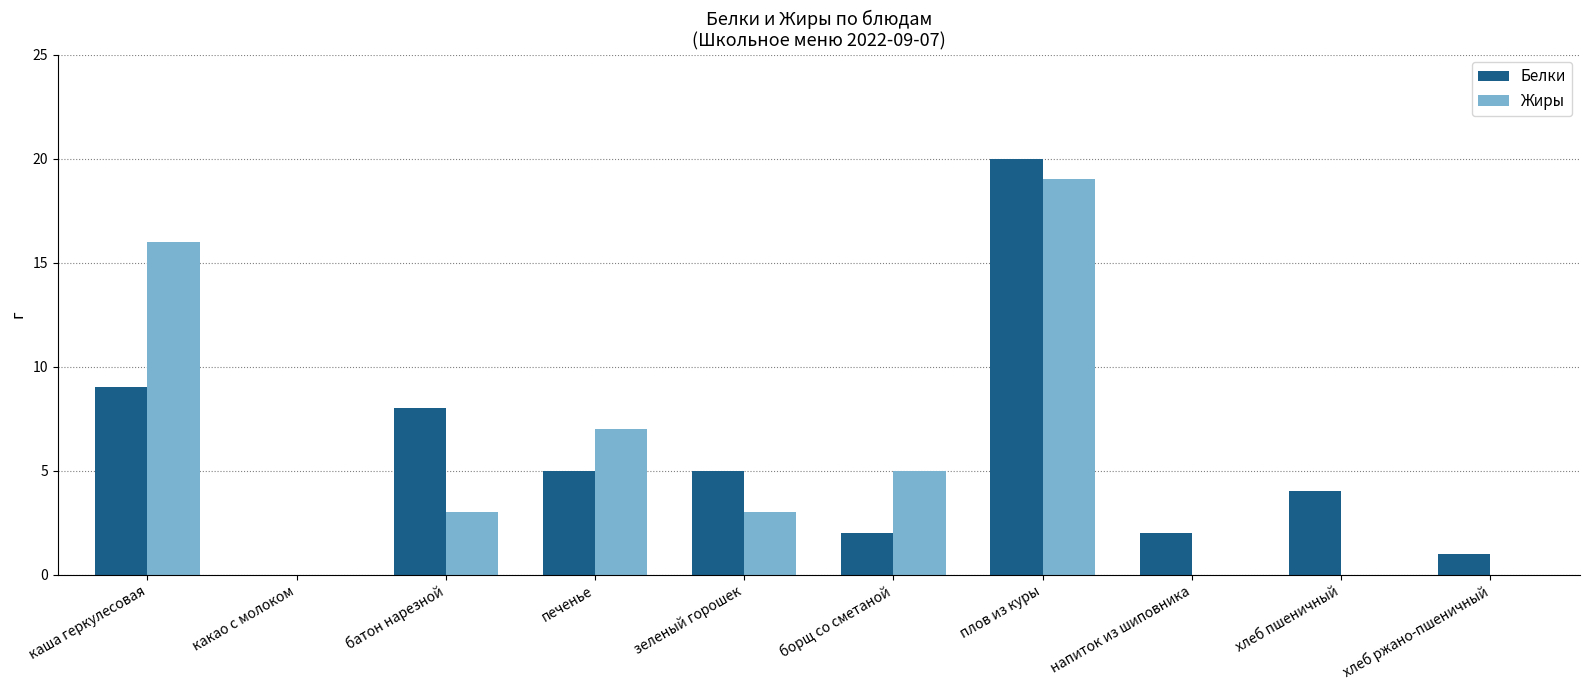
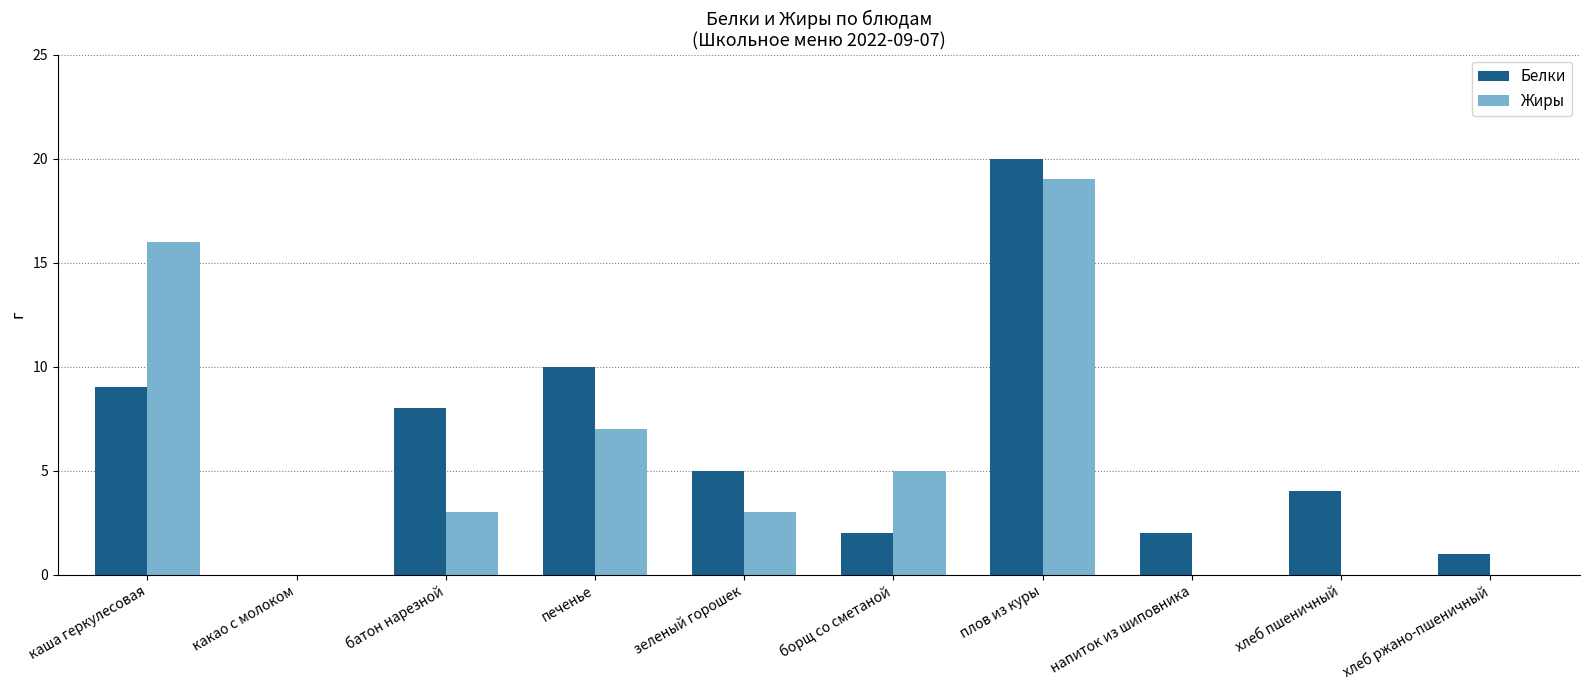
  {
    "Белки": {
      "каша геркулесовая": 9,
      "какао с молоком": 0,
      "батон нарезной": 8,
-     "печенье": 5,
+     "печенье": 10,
      "зеленый горошек": 5,
      "борщ со сметаной": 2,
      "плов из куры": 20,
      "напиток из шиповника": 2,
      "хлеб пшеничный": 4,
      "хлеб ржано-пшеничный": 1
    },
    "Жиры": {
      "каша геркулесовая": 16,
      "какао с молоком": 0,
      "батон нарезной": 3,
      "печенье": 7,
      "зеленый горошек": 3,
      "борщ со сметаной": 5,
      "плов из куры": 19,
      "напиток из шиповника": 0,
      "хлеб пшеничный": 0,
      "хлеб ржано-пшеничный": 0
    }
  }
